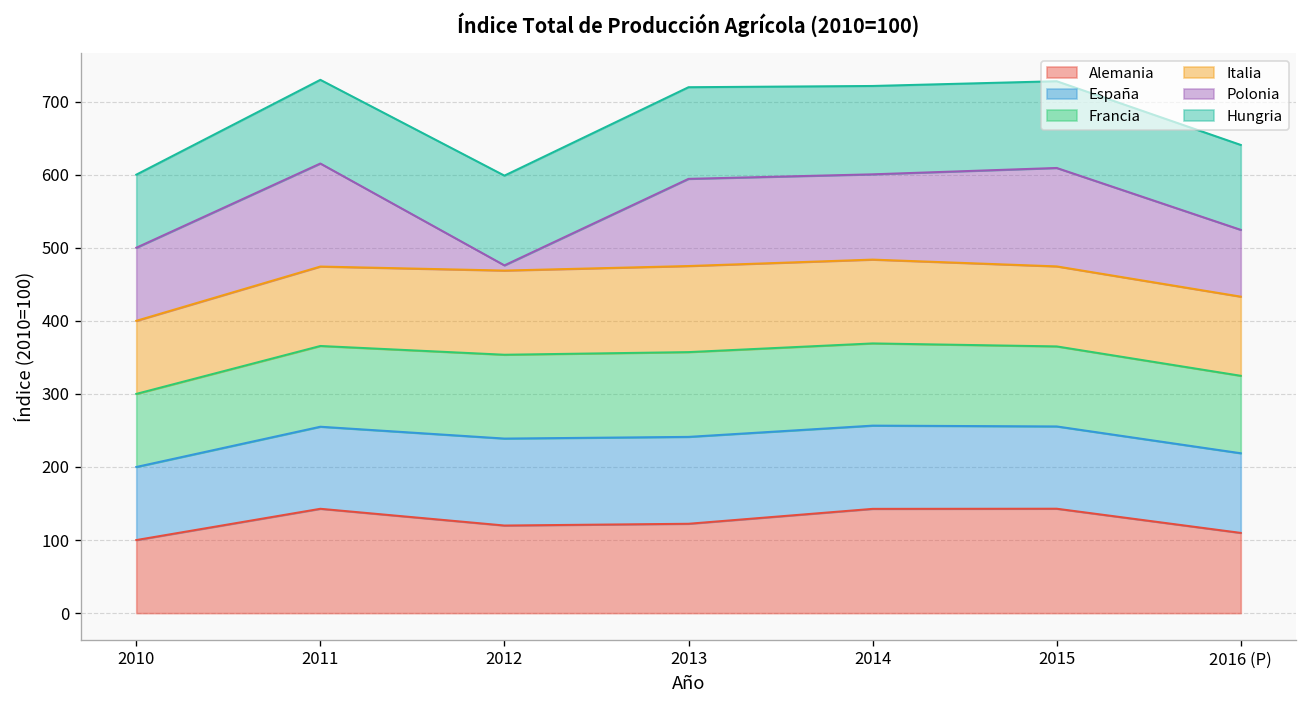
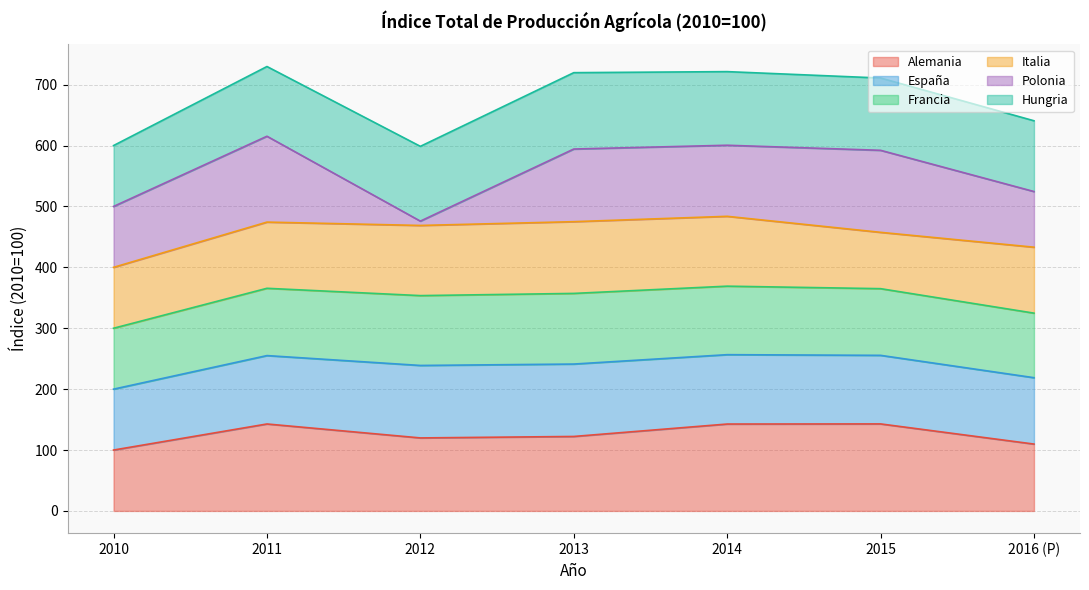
  {
    "Alemania": {
      "2010": 100,
      "2011": 140,
      "2012": 120,
      "2013": 120,
      "2014": 140,
      "2015": 140,
      "2016 (P)": 110
    },
    "Italia": {
      "2010": 100,
      "2011": 110,
      "2012": 120,
      "2013": 120,
      "2014": 110,
-     "2015": 110,
+     "2015": 90,
      "2016 (P)": 110
    },
    "Polonia": {
      "2010": 100,
      "2011": 140,
      "2012": 10,
      "2013": 120,
      "2014": 120,
      "2015": 130,
      "2016 (P)": 90
    }
  }
